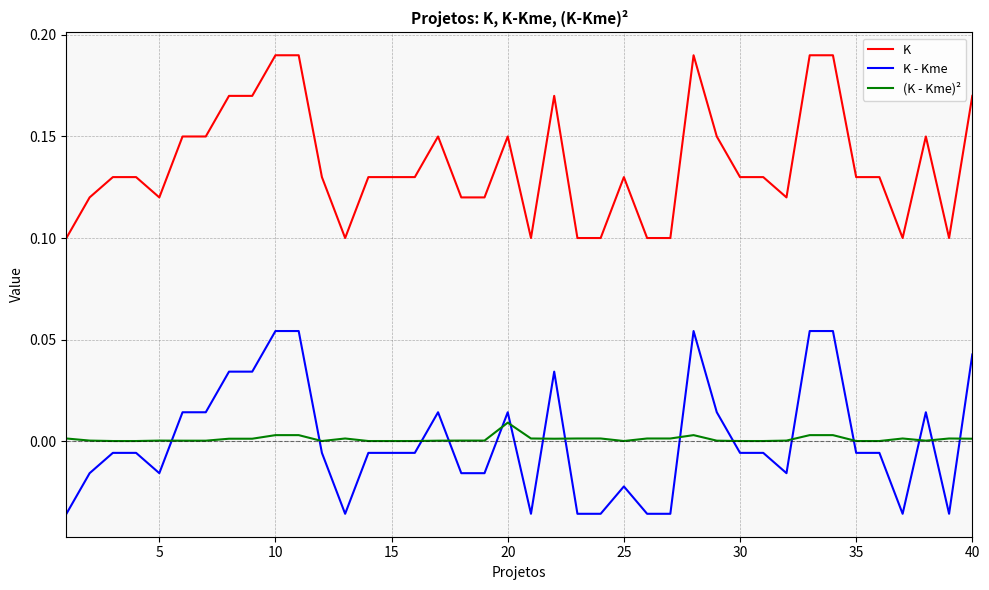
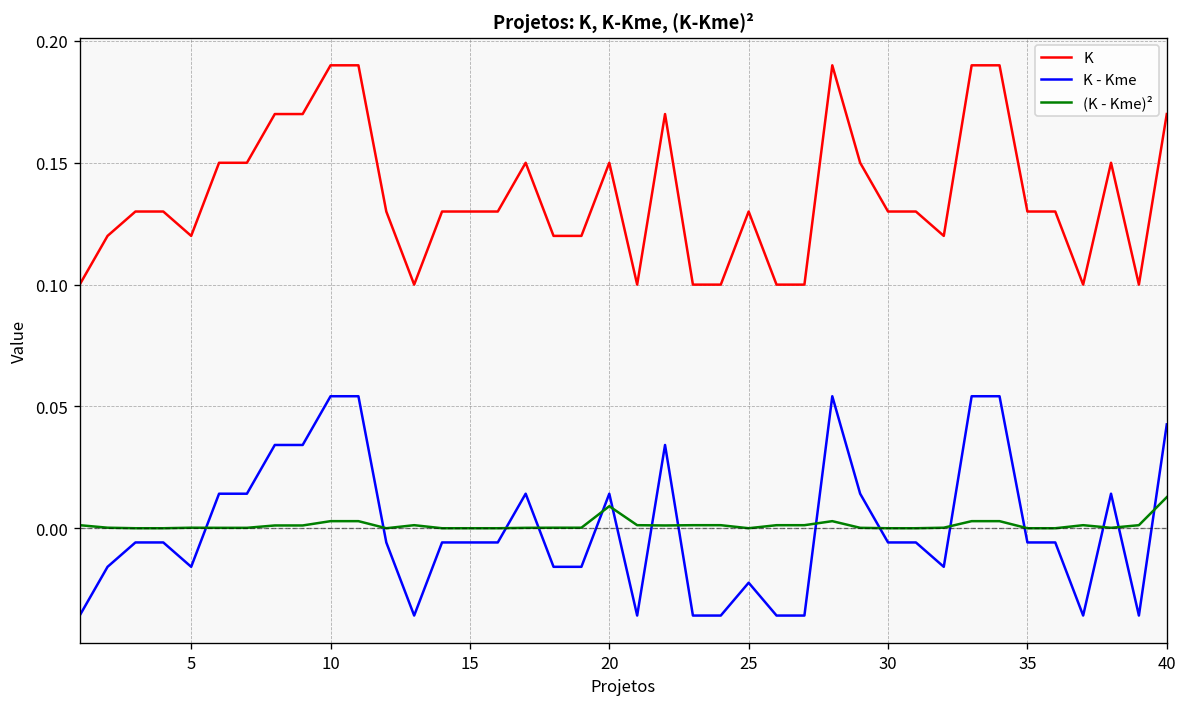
  {
    "K": {
      "5": 0.120,
      "10": 0.190,
      "15": 0.130,
      "20": 0.150,
      "25": 0.130,
      "30": 0.130,
      "35": 0.130,
      "40": 0.170
    },
    "K - Kme": {
      "5": -0.016,
      "10": 0.054,
      "15": -0.006,
      "20": 0.014,
      "25": -0.022,
      "30": -0.006,
      "35": -0.006,
      "40": 0.043
    },
    "(K - Kme)²": {
      "5": 0.000,
      "10": 0.003,
      "15": 0.000,
      "20": 0.009,
      "25": 0.000,
      "30": 0.000,
      "35": 0.000,
-     "40": 0.001
+     "40": 0.013
    }
  }
